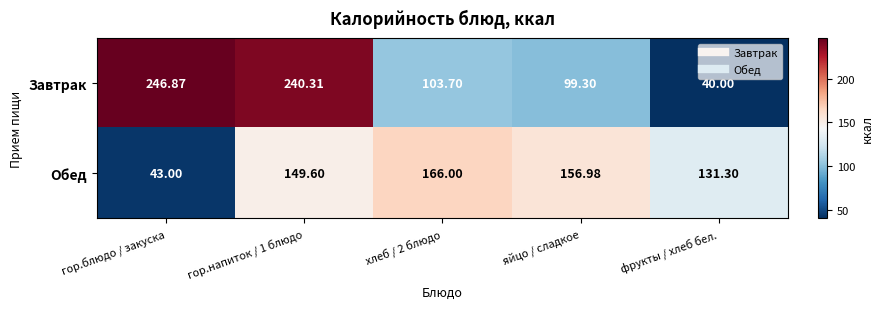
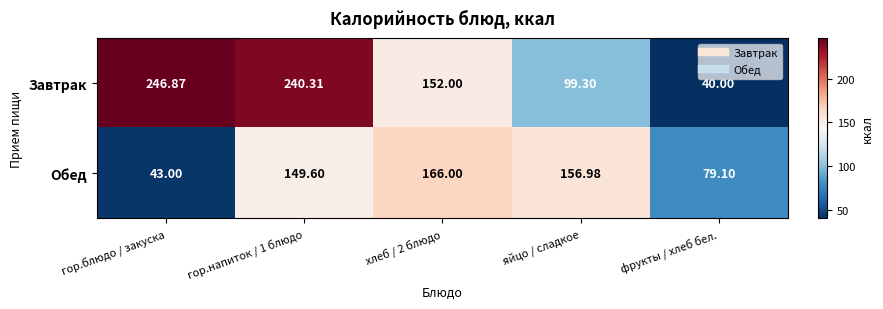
  {
    "Завтрак": {
      "гор.блюдо / закуска": 246.87,
      "гор.напиток / 1 блюдо": 240.31,
-     "хлеб / 2 блюдо": 103.70,
+     "хлеб / 2 блюдо": 152.00,
      "яйцо / сладкое": 99.30
    },
    "Обед": {
      "гор.блюдо / закуска": 43.00,
      "гор.напиток / 1 блюдо": 149.60,
      "хлеб / 2 блюдо": 166.00,
      "яйцо / сладкое": 156.98,
-     "фрукты / хлеб бел.": 131.30
+     "фрукты / хлеб бел.": 79.10
    }
  }
